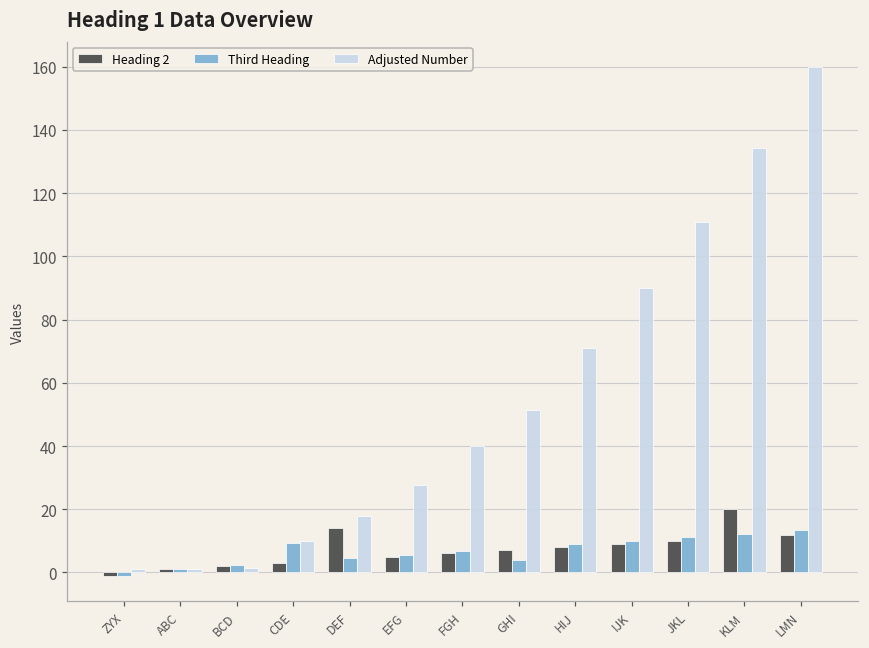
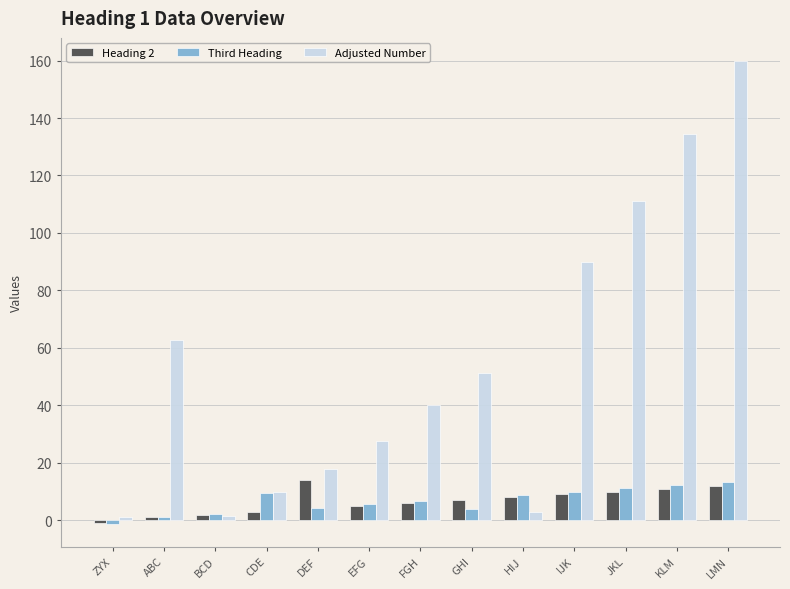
  {
    "Heading 2": {
      "ZYX": -1,
      "ABC": 1,
      "BCD": 2,
      "CDE": 3,
      "DEF": 14,
      "EFG": 5,
      "FGH": 6,
      "GHI": 7,
      "HIJ": 8,
      "IJK": 9,
      "JKL": 10,
-     "KLM": 20,
+     "KLM": 11,
      "LMN": 12
    },
    "Third Heading": {
      "ZYX": -1,
      "ABC": 1,
      "BCD": 2,
      "CDE": 9,
      "DEF": 4,
      "EFG": 6,
      "FGH": 7,
      "GHI": 4,
      "HIJ": 9,
      "IJK": 10,
      "JKL": 11,
      "KLM": 12,
      "LMN": 13
    },
    "Adjusted Number": {
      "ZYX": 1,
-     "ABC": 1,
+     "ABC": 63,
      "BCD": 1,
      "CDE": 10,
      "DEF": 18,
      "EFG": 28,
      "FGH": 40,
      "GHI": 51,
-     "HIJ": 71,
+     "HIJ": 3,
      "IJK": 90,
      "JKL": 111,
      "KLM": 134,
      "LMN": 160
    }
  }
